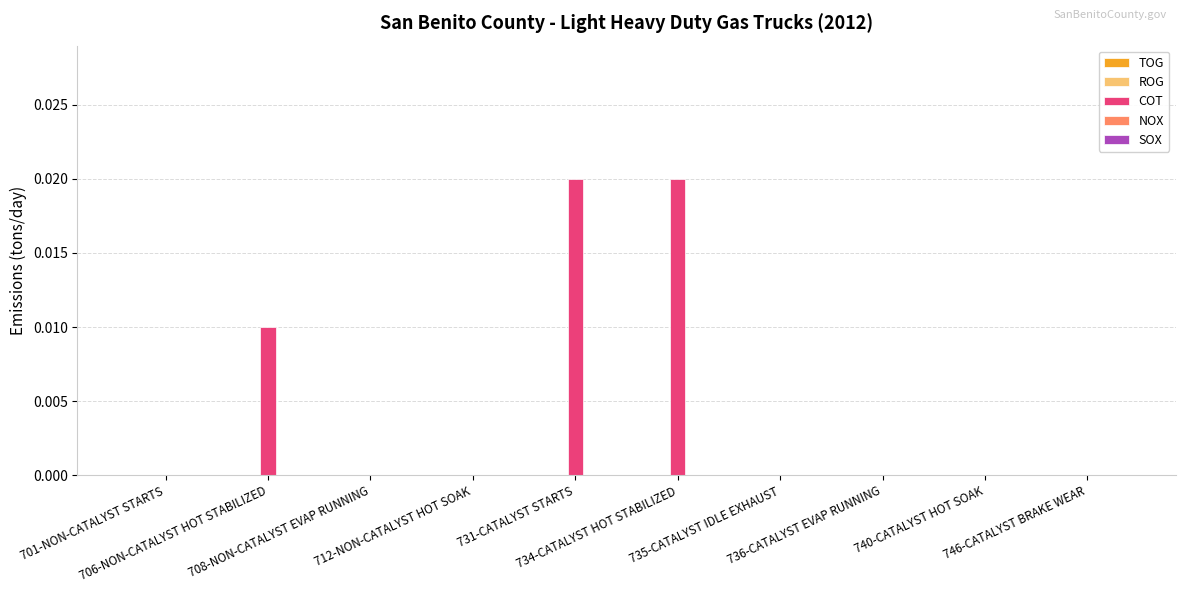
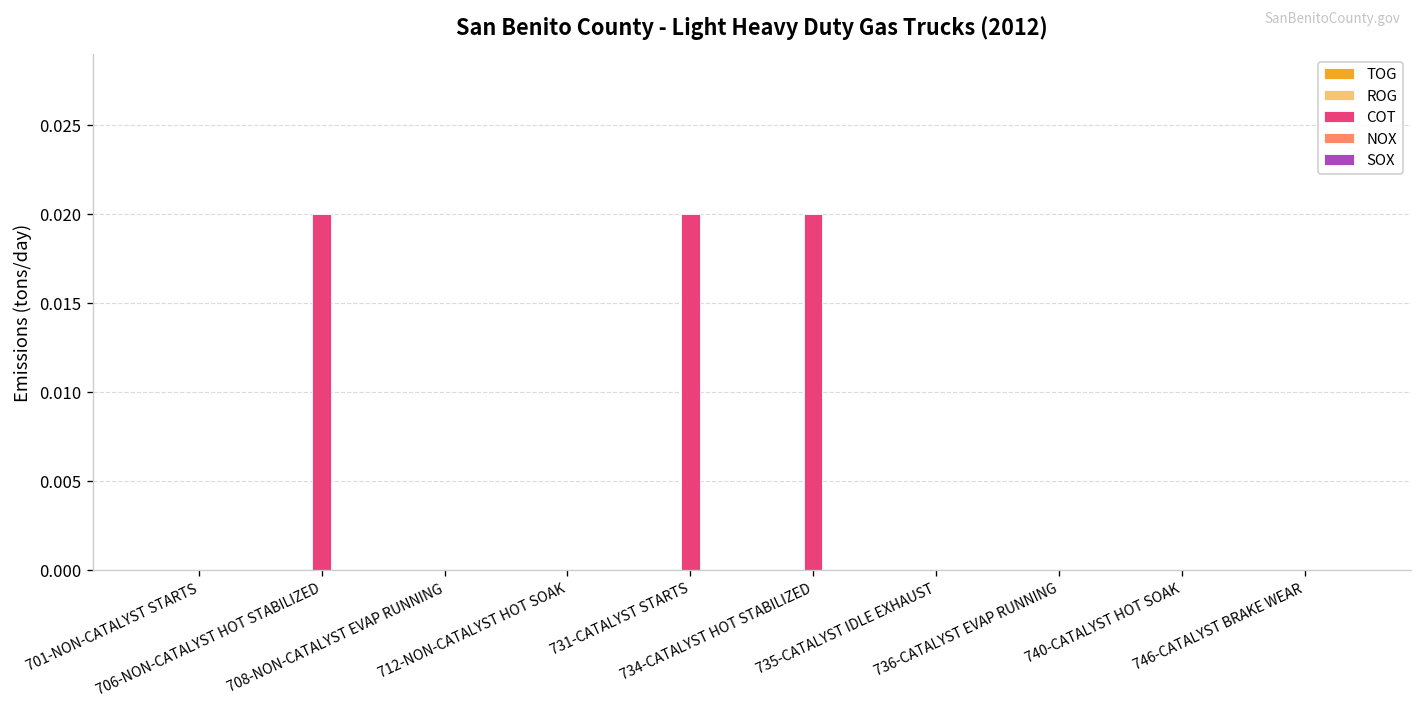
  {
    "TOG": {
      "701-NON-CATALYST STARTS": 0.00,
      "706-NON-CATALYST HOT STABILIZED": 0.00,
      "708-NON-CATALYST EVAP RUNNING": 0.00,
      "712-NON-CATALYST HOT SOAK": 0.00,
      "731-CATALYST STARTS": 0.00,
      "734-CATALYST HOT STABILIZED": 0.00,
      "735-CATALYST IDLE EXHAUST": 0.00,
      "736-CATALYST EVAP RUNNING": 0.00,
      "740-CATALYST HOT SOAK": 0.00,
      "746-CATALYST BRAKE WEAR": 0.00
    },
    "COT": {
      "701-NON-CATALYST STARTS": 0.00,
-     "706-NON-CATALYST HOT STABILIZED": 0.01,
+     "706-NON-CATALYST HOT STABILIZED": 0.02,
      "708-NON-CATALYST EVAP RUNNING": 0.00,
      "712-NON-CATALYST HOT SOAK": 0.00,
      "731-CATALYST STARTS": 0.02,
      "734-CATALYST HOT STABILIZED": 0.02,
      "735-CATALYST IDLE EXHAUST": 0.00,
      "736-CATALYST EVAP RUNNING": 0.00,
      "740-CATALYST HOT SOAK": 0.00,
      "746-CATALYST BRAKE WEAR": 0.00
    },
    "SOX": {
      "701-NON-CATALYST STARTS": 0.00,
      "706-NON-CATALYST HOT STABILIZED": 0.00,
      "708-NON-CATALYST EVAP RUNNING": 0.00,
      "712-NON-CATALYST HOT SOAK": 0.00,
      "731-CATALYST STARTS": 0.00,
      "734-CATALYST HOT STABILIZED": 0.00,
      "735-CATALYST IDLE EXHAUST": 0.00,
      "736-CATALYST EVAP RUNNING": 0.00,
      "740-CATALYST HOT SOAK": 0.00,
      "746-CATALYST BRAKE WEAR": 0.00
    }
  }
